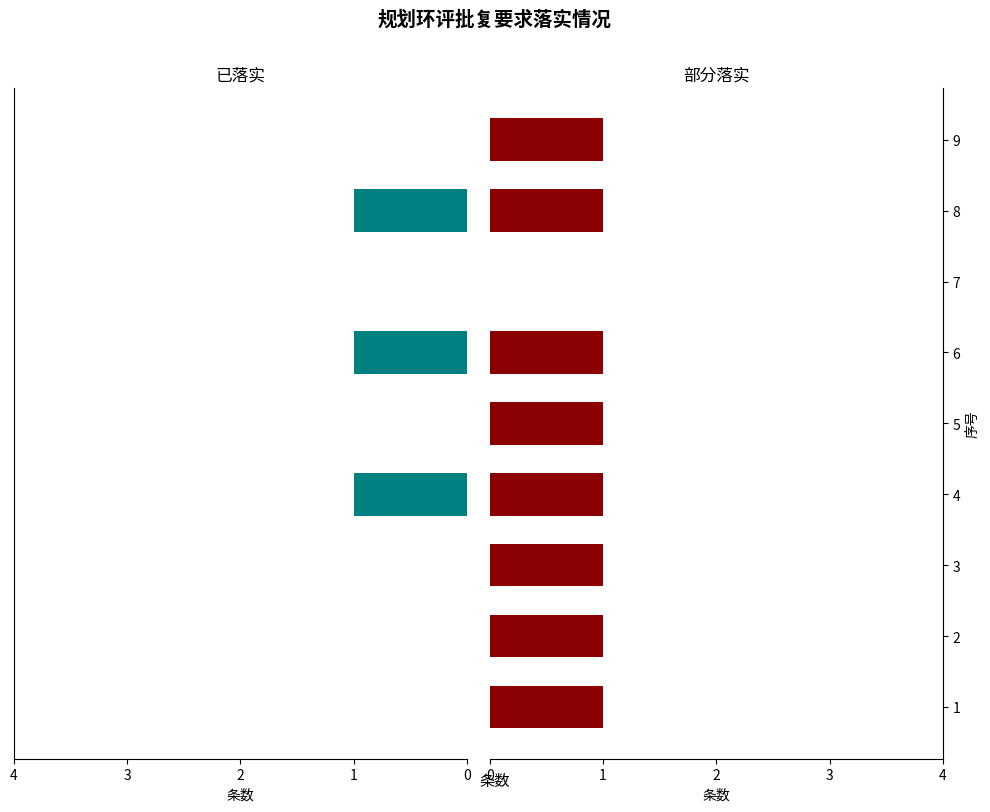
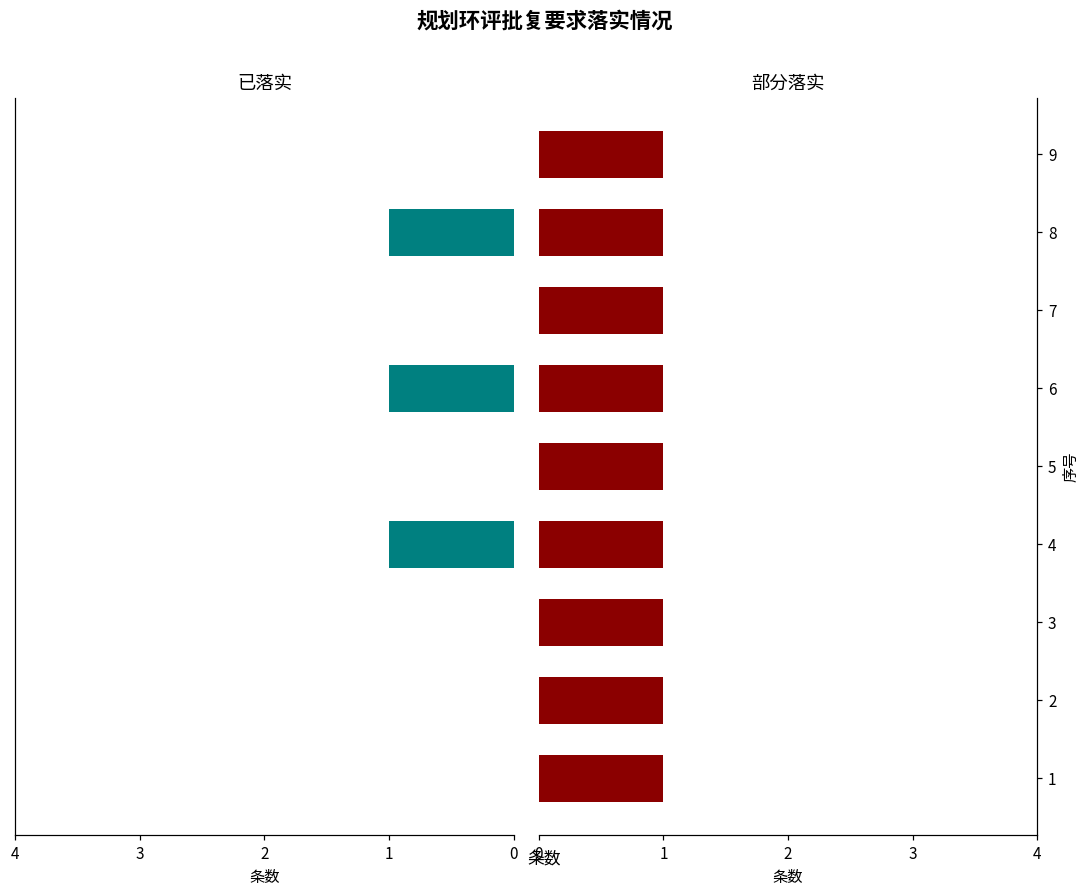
  {
    "部分落实": {
      "9": 1,
      "8": 1,
-     "7": 0,
+     "7": 1,
      "6": 1,
      "5": 1,
      "4": 1,
      "3": 1,
      "2": 1,
      "1": 1
    }
  }
